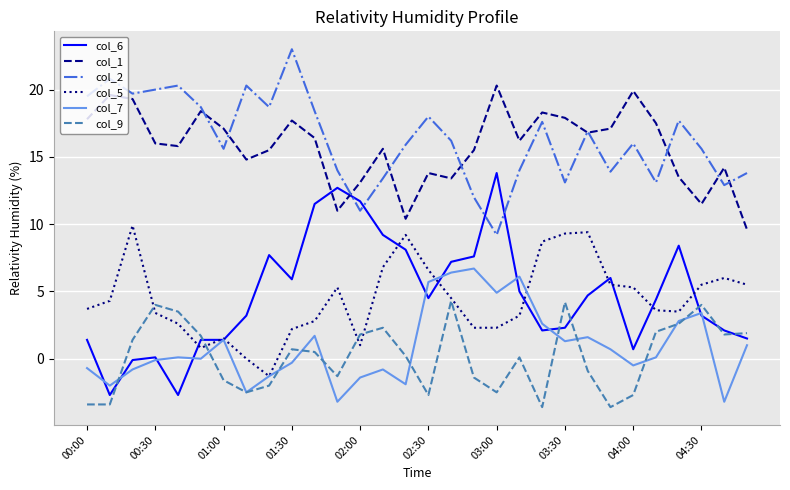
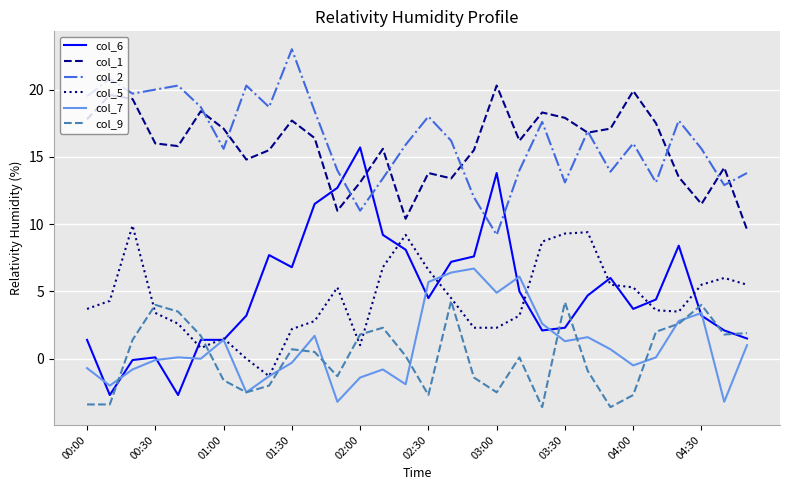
  {
    "col_6": {
      "00:00": 1.4,
      "00:30": 0.1,
-     "01:30": 5.9,
-     "02:00": 11.7,
+     "01:30": 6.8,
+     "02:00": 15.7,
      "02:30": 4.5,
      "03:00": 13.8,
      "03:30": 2.3,
-     "04:00": 0.7,
+     "04:00": 3.7,
      "04:30": 3.2
    }
  }
